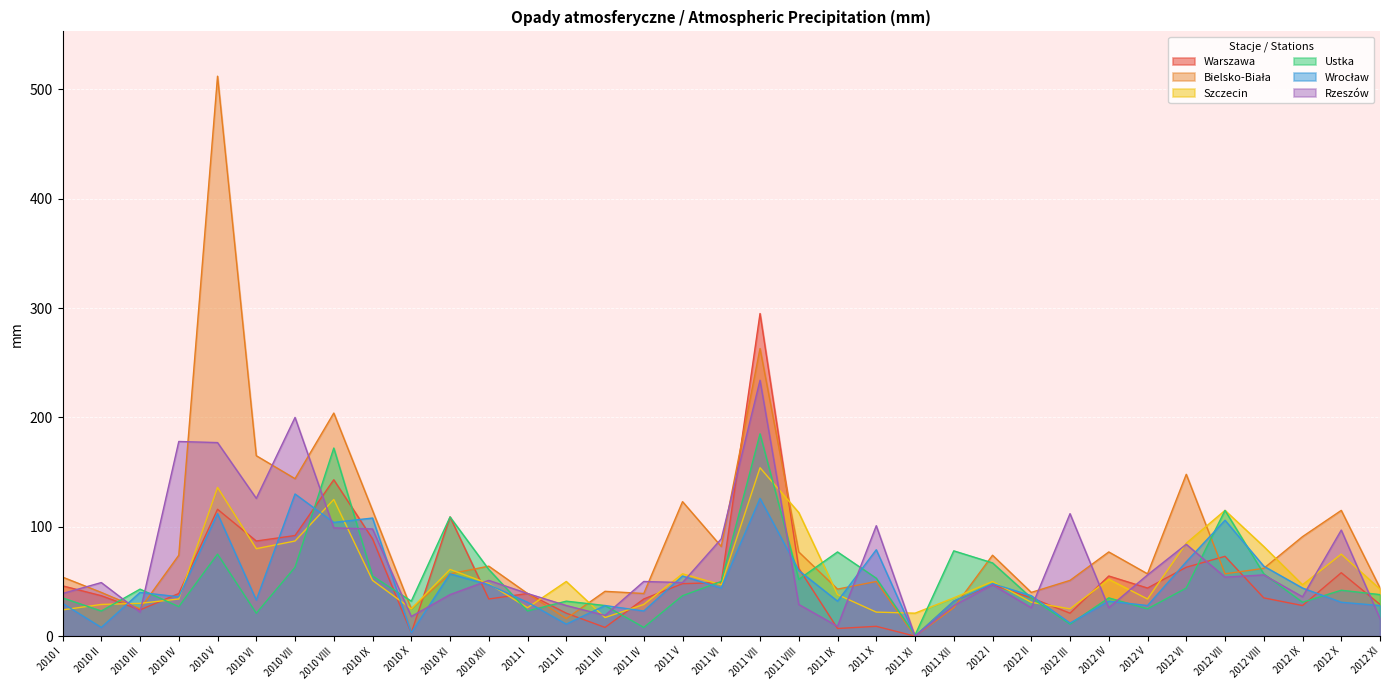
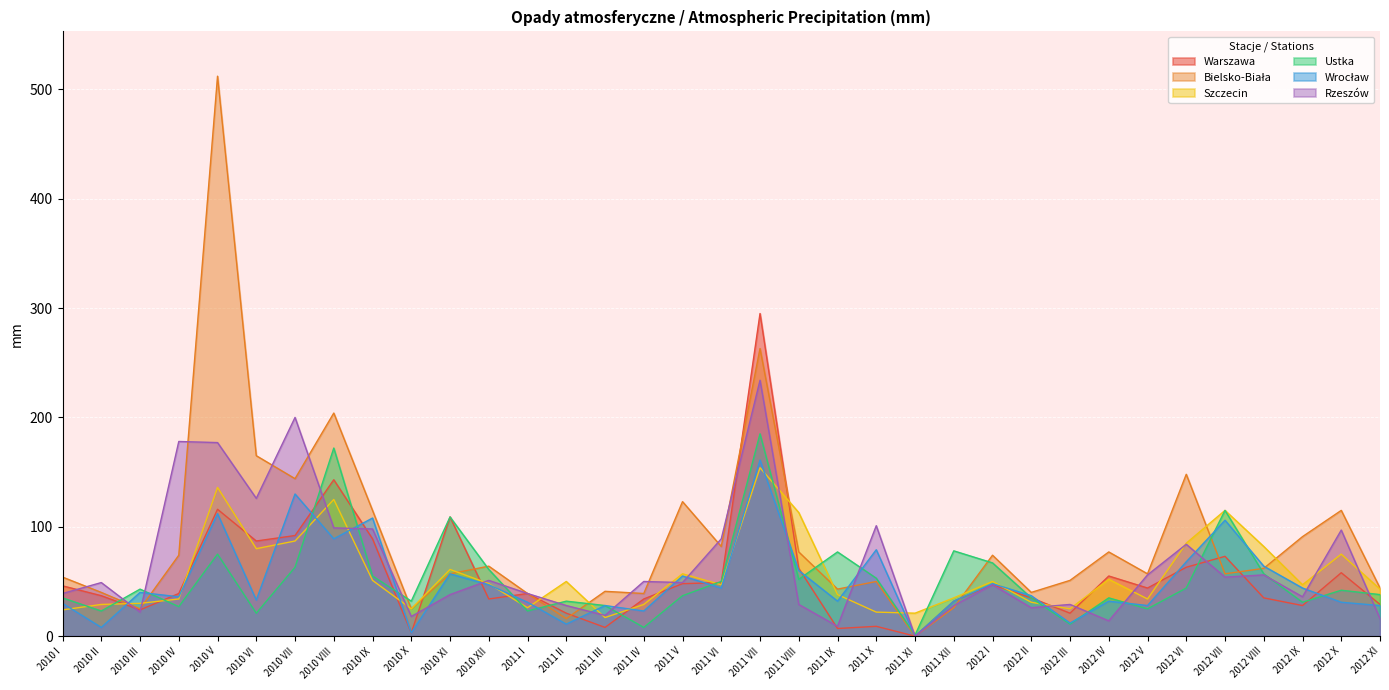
  {
    "Ustka": {
      "2010 I": 35,
      "2010 II": 23,
      "2010 III": 43,
      "2010 IV": 27,
      "2010 V": 75,
      "2010 VI": 21,
      "2010 VII": 63,
      "2010 VIII": 172,
      "2010 IX": 55,
      "2010 X": 32,
      "2010 XII": 61,
      "2011 I": 23,
      "2011 II": 32,
      "2011 IV": 8,
      "2011 V": 37,
      "2011 VII": 185,
      "2011 VIII": 52,
      "2011 IX": 77,
      "2011 X": 53,
      "2011 XII": 78,
      "2012 I": 67,
      "2012 IV": 35,
      "2012 V": 25,
      "2012 VI": 44,
      "2012 IX": 31,
      "2012 X": 42,
      "2012 XI": 38
    },
    "Wrocław": {
      "2010 I": 30,
      "2010 II": 8,
      "2010 III": 40,
      "2010 V": 112,
      "2010 VI": 33,
      "2010 VII": 130,
-     "2010 VIII": 104,
+     "2010 VIII": 89,
      "2010 IX": 108,
      "2011 I": 31,
      "2011 II": 11,
      "2011 IV": 23,
      "2011 VI": 44,
-     "2011 VII": 126,
+     "2011 VII": 161,
      "2011 IX": 32,
      "2011 X": 79,
      "2012 IV": 32,
      "2012 V": 28,
      "2012 VI": 68,
      "2012 VII": 106,
      "2012 IX": 44,
      "2012 X": 31
    },
    "Rzeszów": {
      "2010 I": 39,
      "2010 II": 49,
      "2010 IV": 178,
      "2010 V": 177,
      "2010 VI": 126,
      "2010 VII": 200,
      "2010 VIII": 99,
      "2010 IX": 98,
      "2010 X": 18,
      "2010 XI": 38,
      "2010 XII": 51,
      "2011 II": 28,
      "2011 IV": 50,
      "2011 VI": 89,
      "2011 VII": 234,
      "2011 VIII": 29,
      "2011 X": 101,
      "2012 II": 26,
-     "2012 III": 112,
-     "2012 IV": 26,
+     "2012 III": 29,
+     "2012 IV": 14,
      "2012 VII": 54,
      "2012 IX": 36,
      "2012 X": 97,
      "2012 XI": 16
    }
  }
